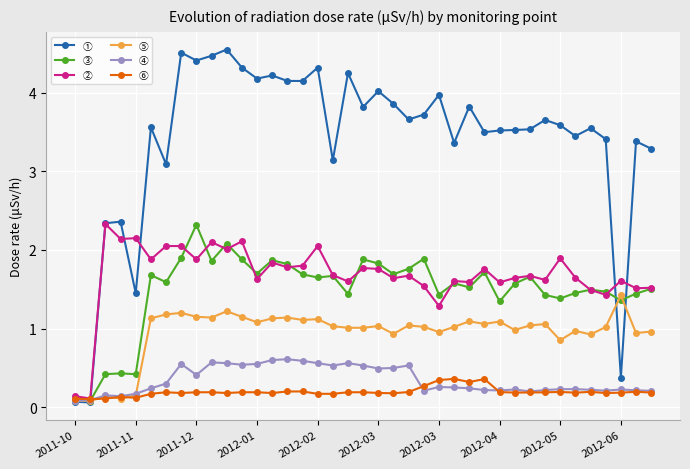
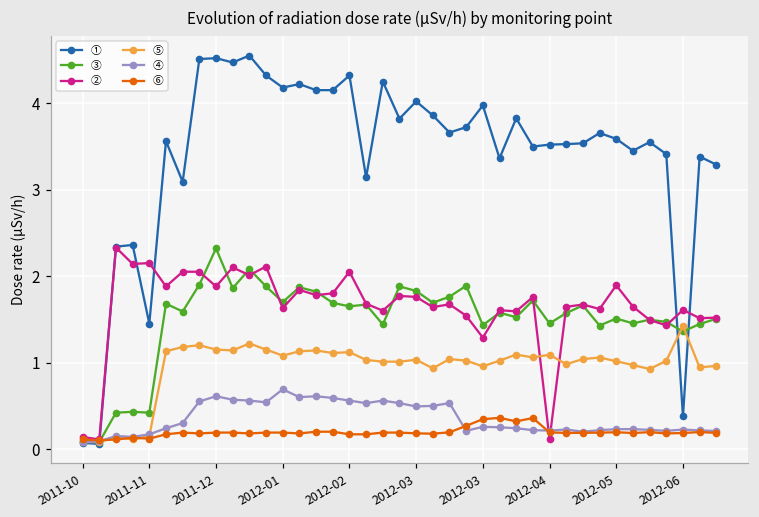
  {
    "①": {
      "2011-11": 1.5,
-     "2011-12": 4.4,
+     "2011-12": 4.5,
      "2012-01": 4.2,
      "2012-02": 4.3,
      "2012-04": 3.5,
      "2012-05": 3.6,
      "2012-06": 0.4
    },
    "③": {
      "2011-11": 0.4,
      "2011-12": 2.3,
      "2012-01": 1.7,
      "2012-02": 1.7,
-     "2012-04": 1.3,
-     "2012-05": 1.4,
+     "2012-04": 1.5,
+     "2012-05": 1.5,
      "2012-06": 1.4
    },
    "②": {
      "2011-11": 2.2,
      "2011-12": 1.9,
      "2012-01": 1.6,
      "2012-02": 2.1,
-     "2012-04": 1.6,
+     "2012-04": 0.1,
      "2012-05": 1.9,
      "2012-06": 1.6
    },
    "⑤": {
      "2011-12": 1.2,
      "2012-01": 1.1,
      "2012-02": 1.1,
      "2012-04": 1.1,
-     "2012-05": 0.9,
+     "2012-05": 1.0,
      "2012-06": 1.4
    },
    "④": {
-     "2011-12": 0.4,
-     "2012-01": 0.6,
+     "2011-12": 0.6,
+     "2012-01": 0.7,
      "2012-02": 0.6,
      "2012-05": 0.2,
      "2012-06": 0.2
    },
    "⑥": {
      "2011-12": 0.2,
      "2012-01": 0.2,
      "2012-02": 0.2,
      "2012-05": 0.2,
      "2012-06": 0.2
    }
  }
